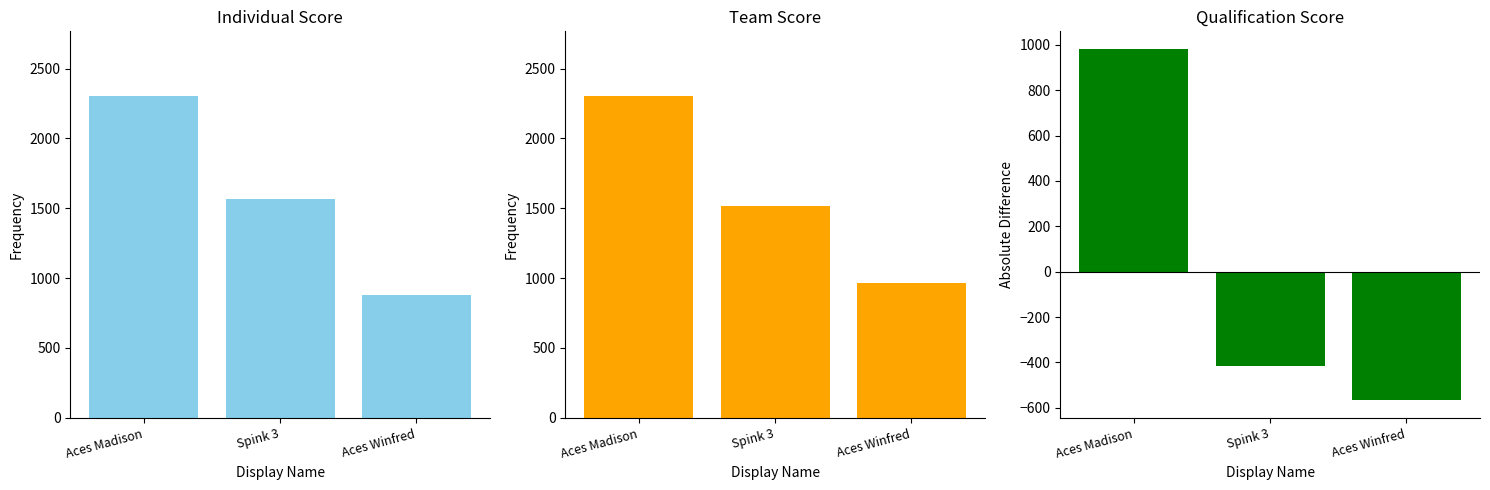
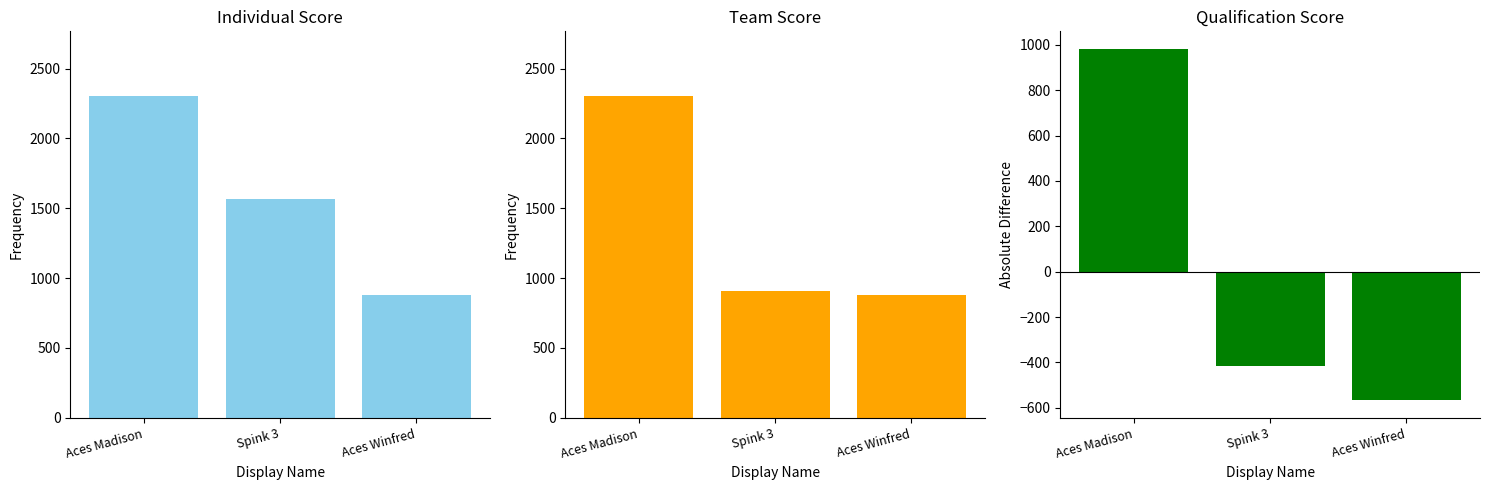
  {
    "Individual Score": {
      "Aces Madison": 2310,
      "Spink 3": 1560,
      "Aces Winfred": 880
    },
    "Team Score": {
      "Aces Madison": 2310,
-     "Spink 3": 1510,
-     "Aces Winfred": 970
+     "Spink 3": 910,
+     "Aces Winfred": 880
    },
    "Qualification Score": {
      "Aces Madison": 980,
      "Spink 3": -420,
      "Aces Winfred": -570
    }
  }
